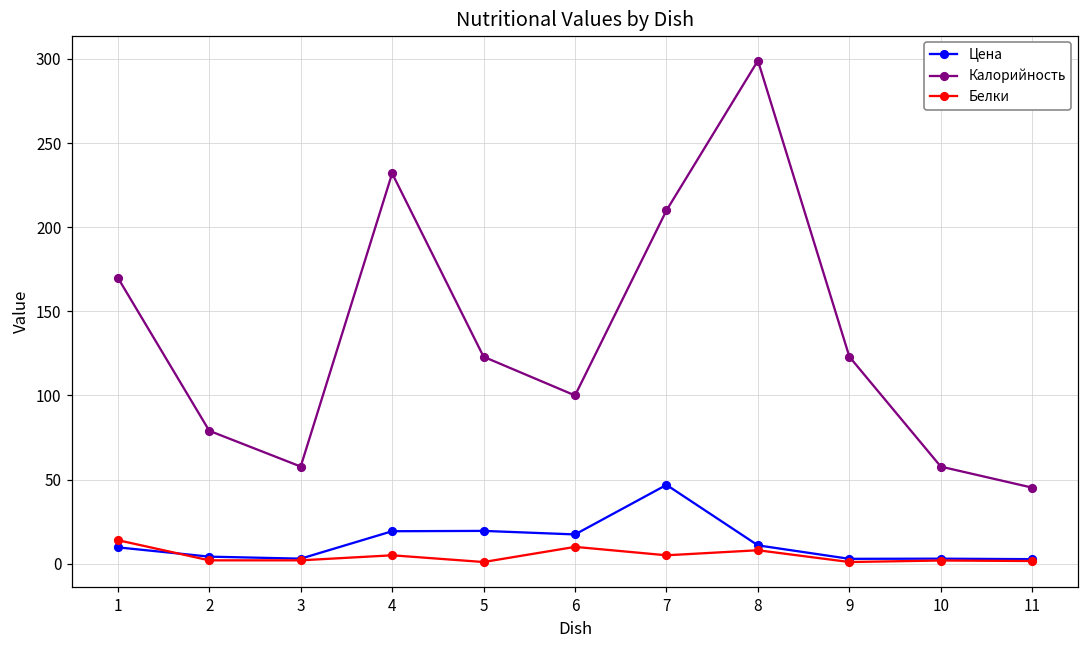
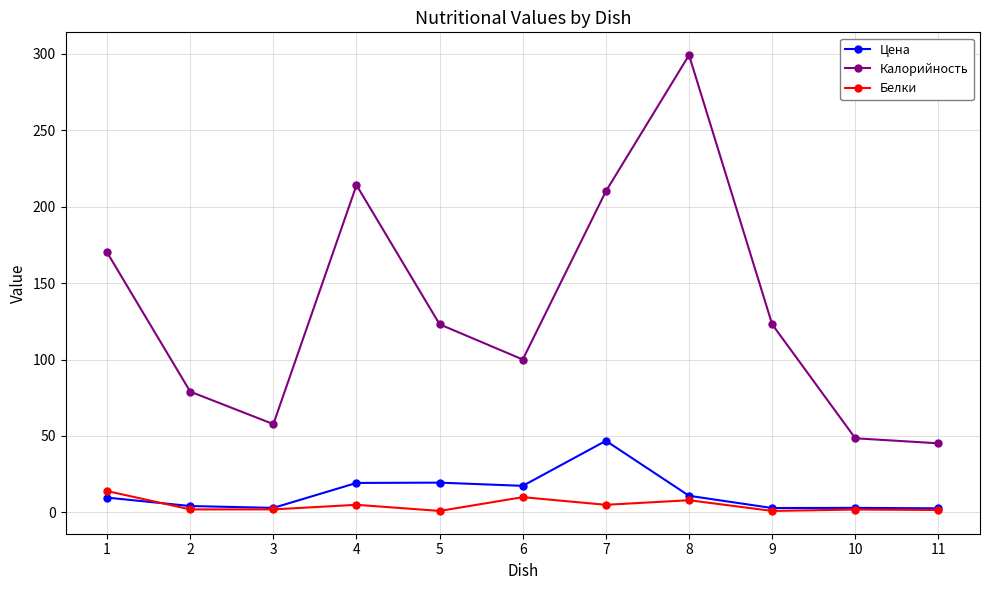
  {
    "Цена": {
      "1": 10,
      "2": 4,
      "4": 19,
      "5": 20,
      "6": 17,
      "7": 47,
      "8": 11,
      "9": 3
    },
    "Калорийность": {
      "1": 170,
      "2": 79,
      "3": 58,
-     "4": 232,
+     "4": 214,
      "5": 123,
      "6": 100,
      "7": 210,
      "8": 299,
      "9": 123,
-     "10": 58,
+     "10": 49,
      "11": 45
    },
    "Белки": {
      "1": 14,
      "2": 2,
      "4": 5,
      "5": 1,
      "6": 10,
      "7": 5,
      "8": 8,
      "9": 1
    }
  }
